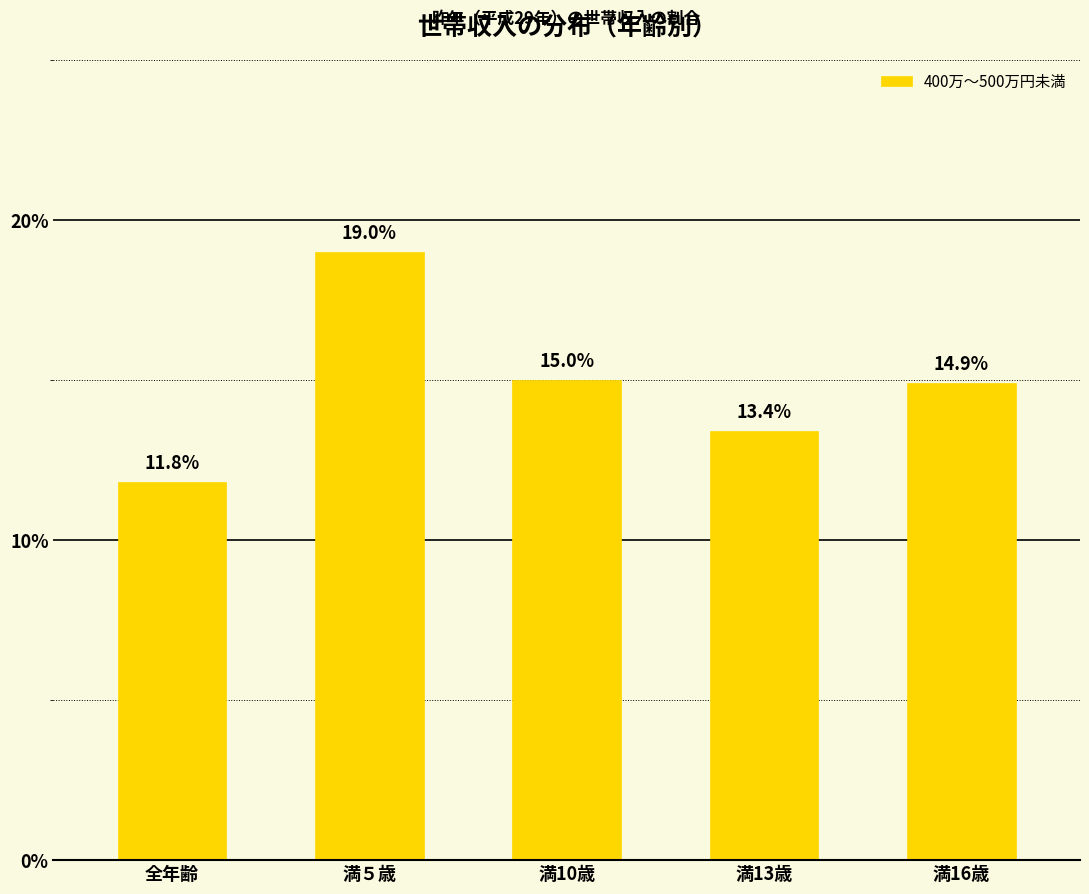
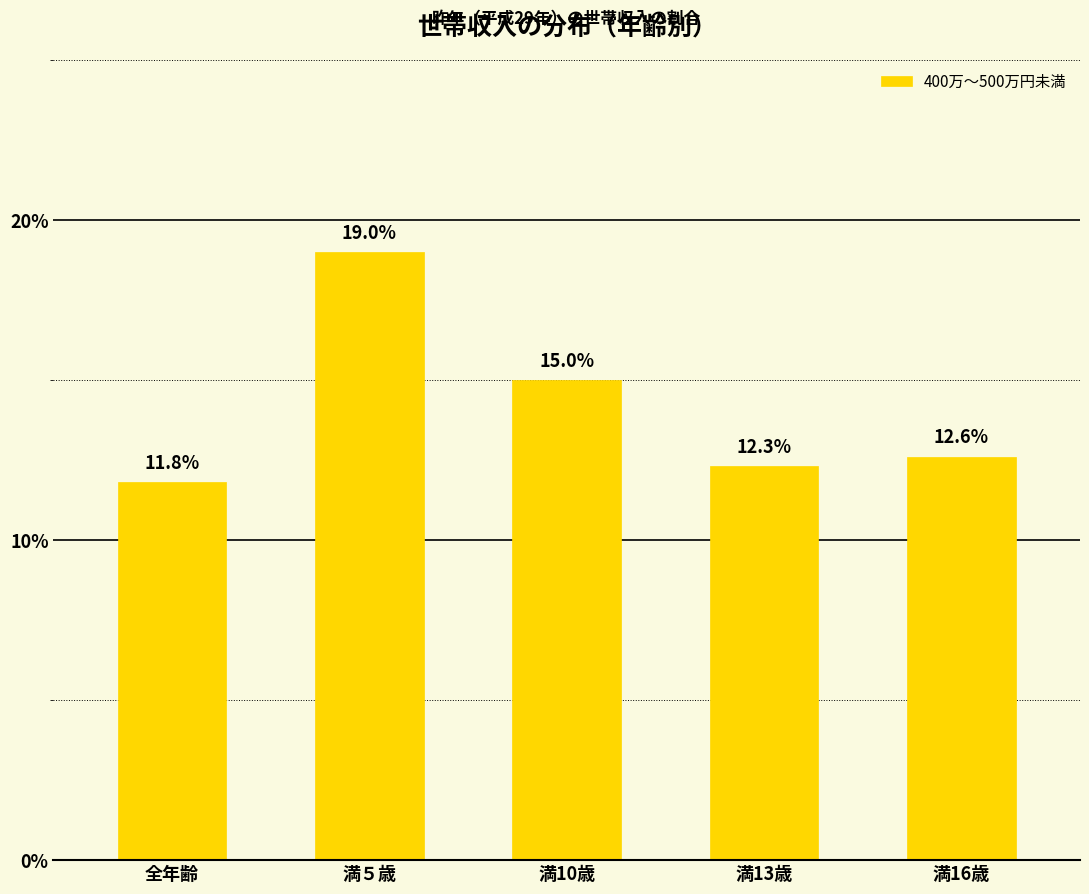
  {
    "全年齢": "11.8%",
    "満５歳": "19.0%",
    "満10歳": "15.0%",
-   "満13歳": "13.4%",
-   "満16歳": "14.9%"
+   "満13歳": "12.3%",
+   "満16歳": "12.6%"
  }
